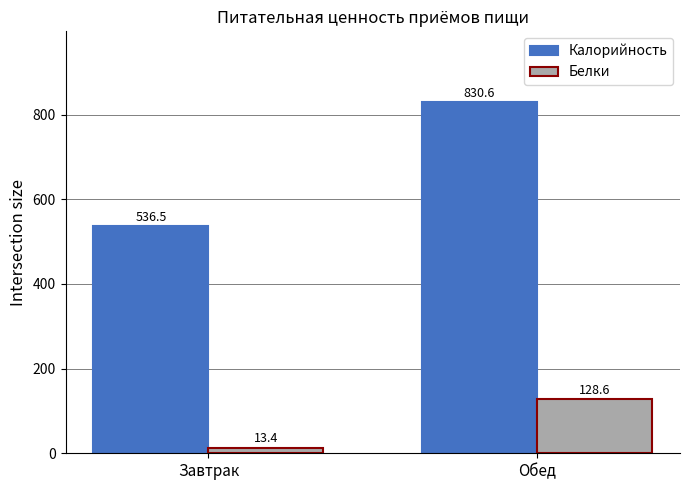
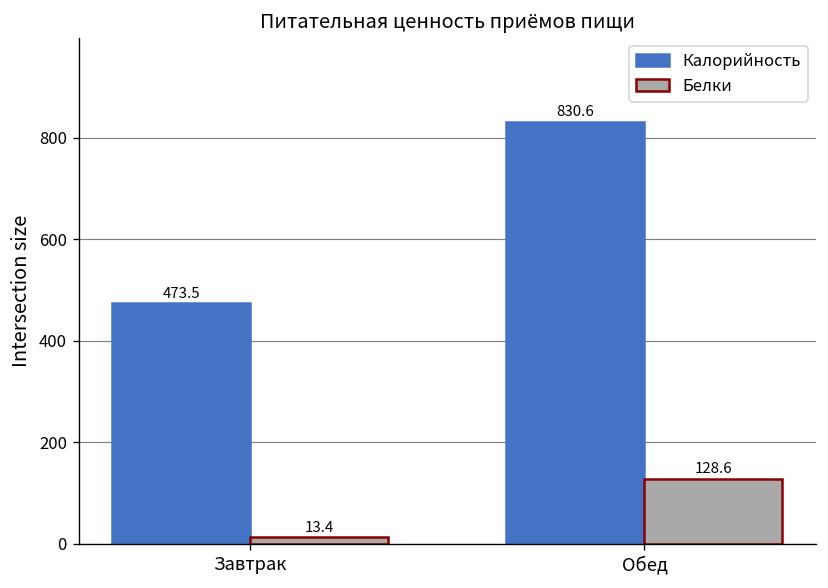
  {
    "Калорийность": {
-     "Завтрак": 536.5,
+     "Завтрак": 473.5,
      "Обед": 830.6
    },
    "Белки": {
      "Завтрак": 13.4,
      "Обед": 128.6
    }
  }
